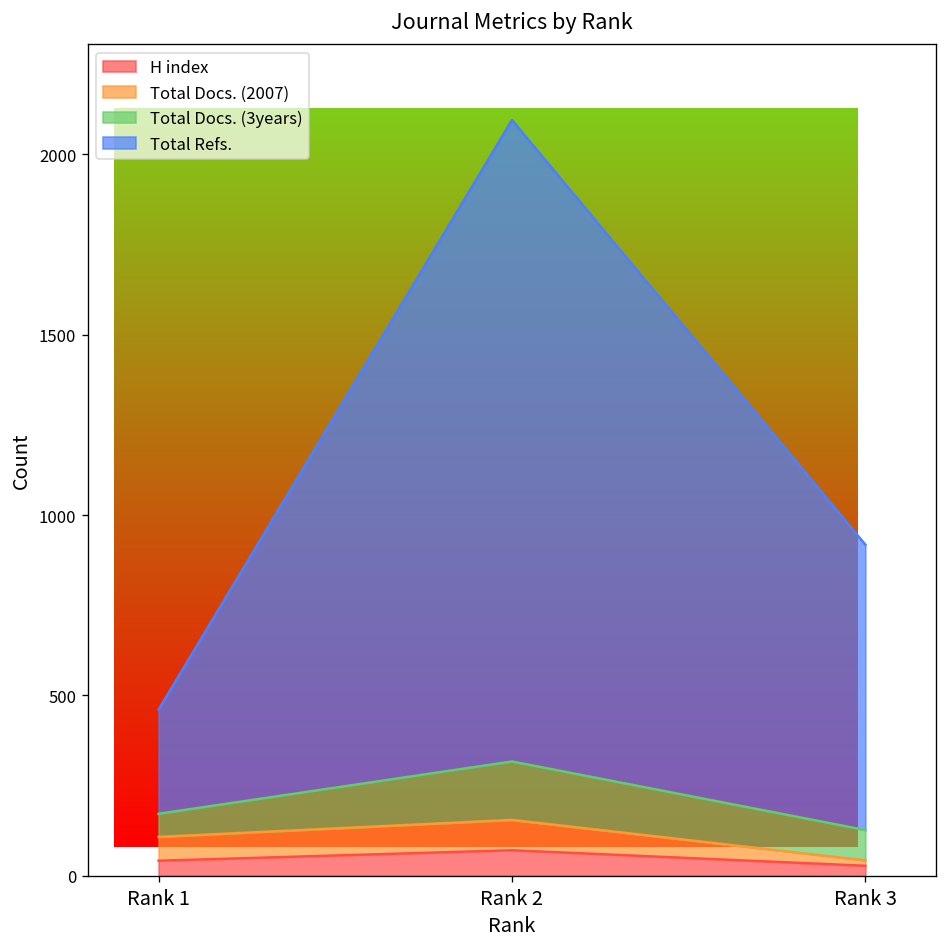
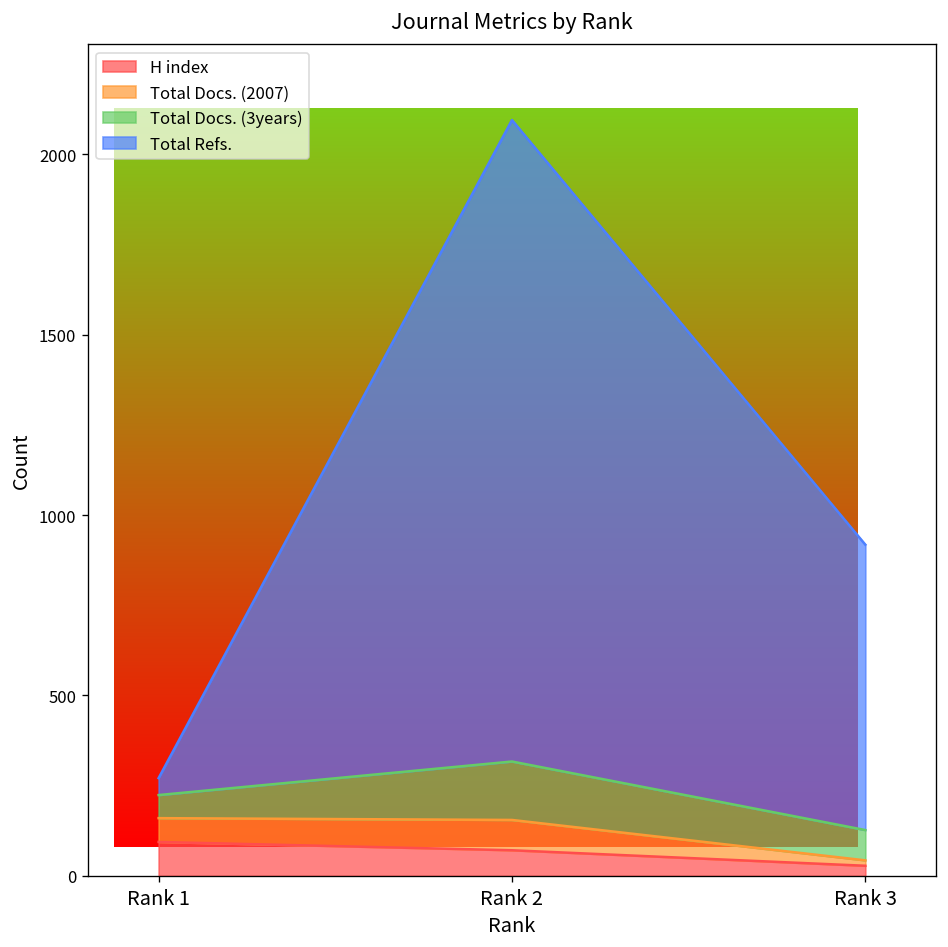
  {
    "H index": {
-     "Rank 1": 40,
+     "Rank 1": 90,
      "Rank 2": 70,
      "Rank 3": 30
    },
    "Total Docs. (2007)": {
      "Rank 1": 70,
      "Rank 2": 80,
      "Rank 3": 20
    },
    "Total Docs. (3years)": {
      "Rank 1": 60,
      "Rank 2": 160,
      "Rank 3": 80
    },
    "Total Refs.": {
-     "Rank 1": 290,
+     "Rank 1": 50,
      "Rank 2": 1780,
      "Rank 3": 790
    }
  }
